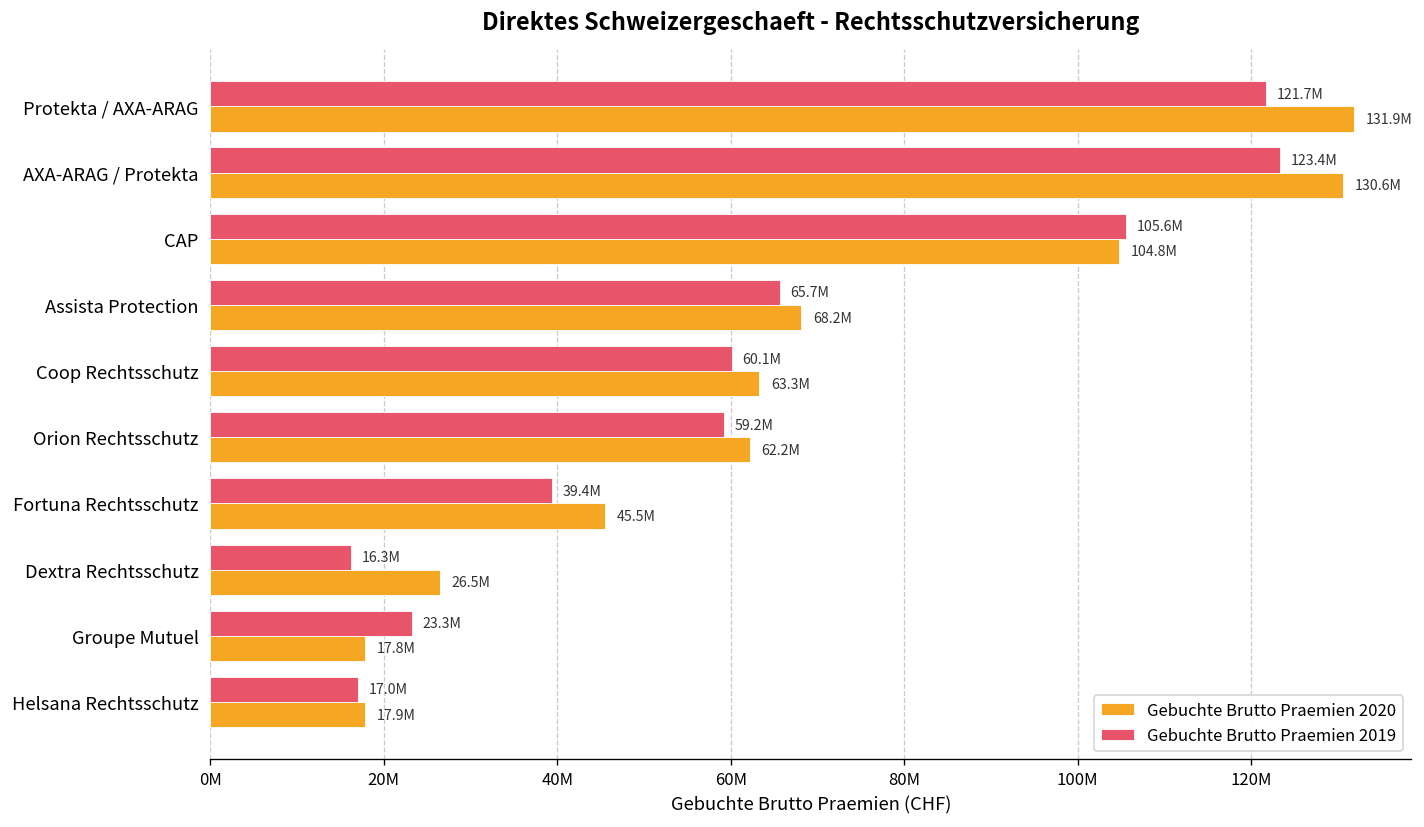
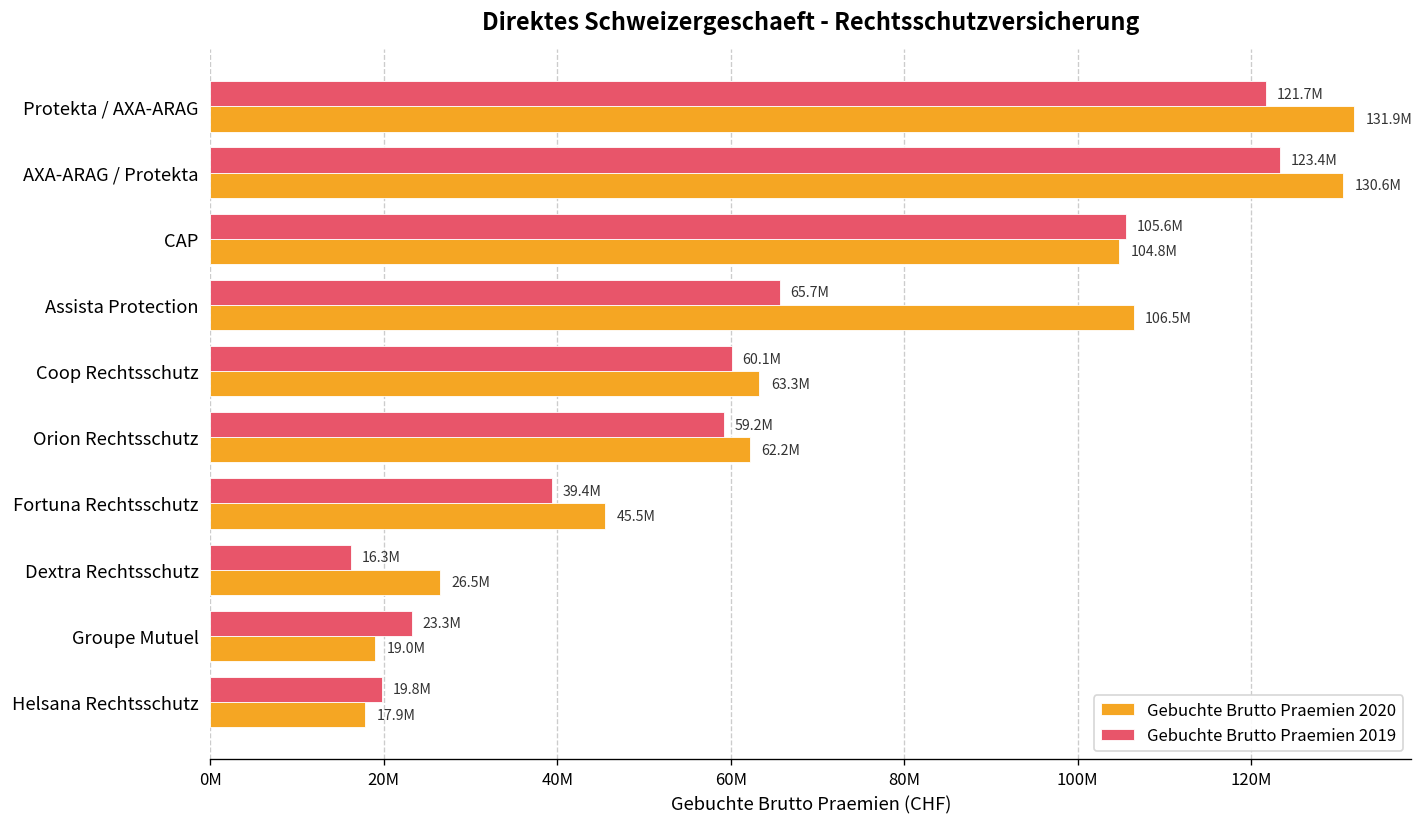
  {
    "Gebuchte Brutto Praemien 2020": {
      "Protekta / AXA-ARAG": "131.9M",
      "AXA-ARAG / Protekta": "130.6M",
      "CAP": "104.8M",
-     "Assista Protection": "68.2M",
+     "Assista Protection": "106.5M",
      "Coop Rechtsschutz": "63.3M",
      "Orion Rechtsschutz": "62.2M",
      "Fortuna Rechtsschutz": "45.5M",
      "Dextra Rechtsschutz": "26.5M",
-     "Groupe Mutuel": "17.8M",
+     "Groupe Mutuel": "19.0M",
      "Helsana Rechtsschutz": "17.9M"
    },
    "Gebuchte Brutto Praemien 2019": {
      "Protekta / AXA-ARAG": "121.7M",
      "AXA-ARAG / Protekta": "123.4M",
      "CAP": "105.6M",
      "Assista Protection": "65.7M",
      "Coop Rechtsschutz": "60.1M",
      "Orion Rechtsschutz": "59.2M",
      "Fortuna Rechtsschutz": "39.4M",
      "Dextra Rechtsschutz": "16.3M",
      "Groupe Mutuel": "23.3M",
-     "Helsana Rechtsschutz": "17.0M"
+     "Helsana Rechtsschutz": "19.8M"
    }
  }
